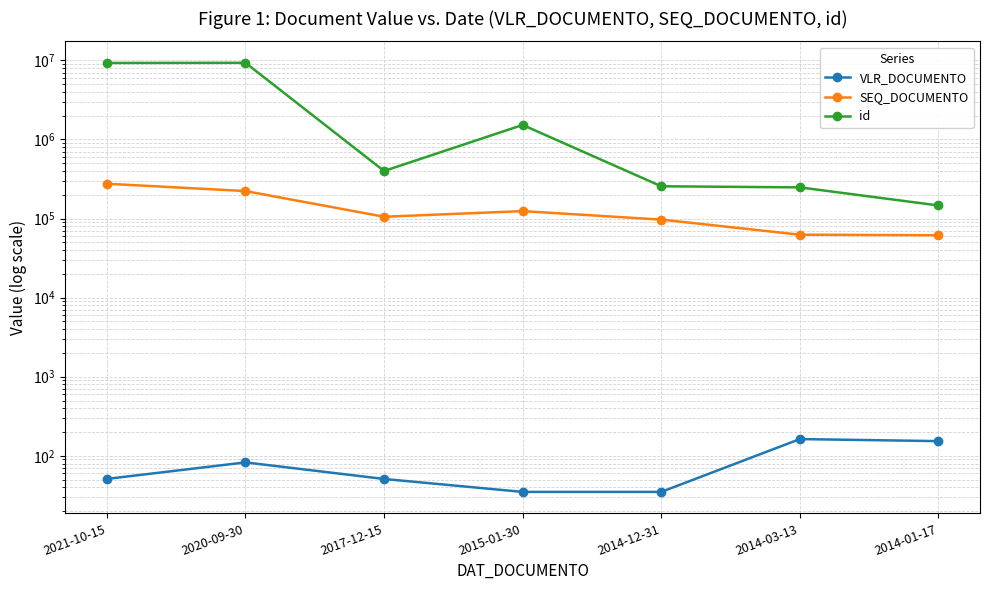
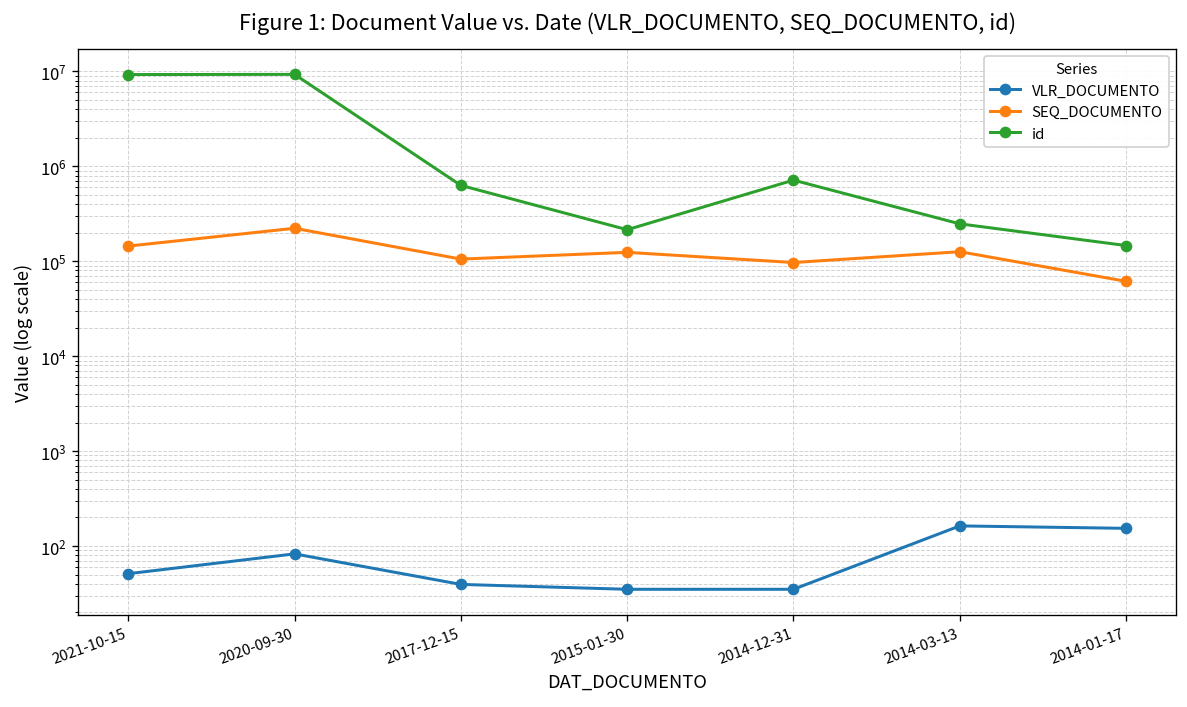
  {
    "VLR_DOCUMENTO": {
      "2021-10-15": 50,
      "2020-09-30": 80,
-     "2017-12-15": 50,
+     "2017-12-15": 40,
      "2015-01-30": 40,
      "2014-12-31": 40,
      "2014-03-13": 160,
      "2014-01-17": 150
    },
    "SEQ_DOCUMENTO": {
-     "2021-10-15": 280000,
+     "2021-10-15": 140000,
      "2020-09-30": 220000,
      "2017-12-15": 110000,
      "2015-01-30": 120000,
      "2014-12-31": 100000,
-     "2014-03-13": 60000,
+     "2014-03-13": 130000,
      "2014-01-17": 60000
    },
    "id": {
      "2021-10-15": 9000000,
      "2020-09-30": 9000000,
-     "2017-12-15": 400000,
-     "2015-01-30": 1500000,
-     "2014-12-31": 260000,
+     "2017-12-15": 600000,
+     "2015-01-30": 220000,
+     "2014-12-31": 700000,
      "2014-03-13": 250000,
      "2014-01-17": 150000
    }
  }
